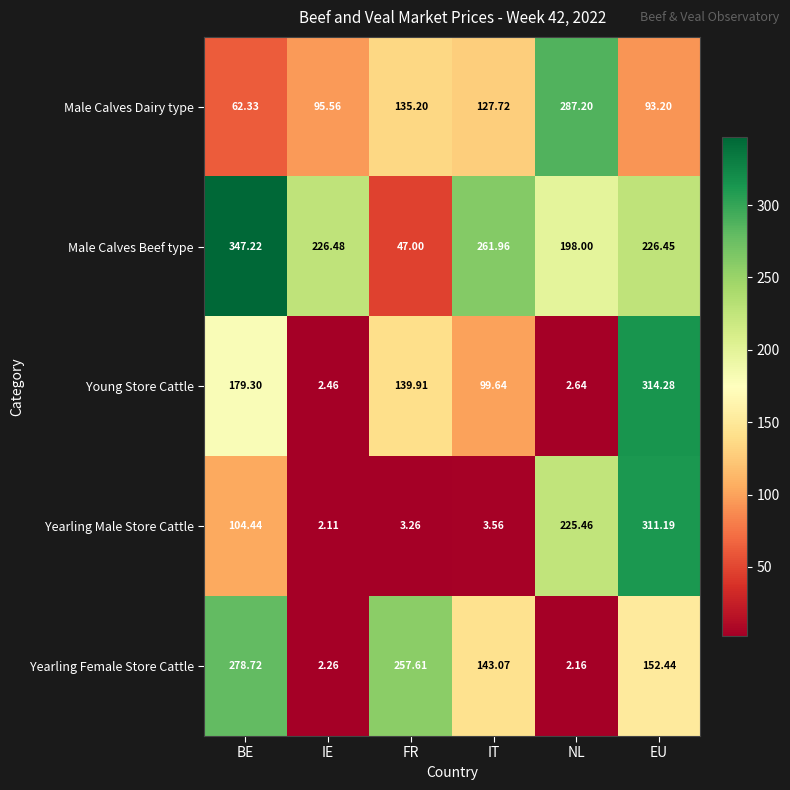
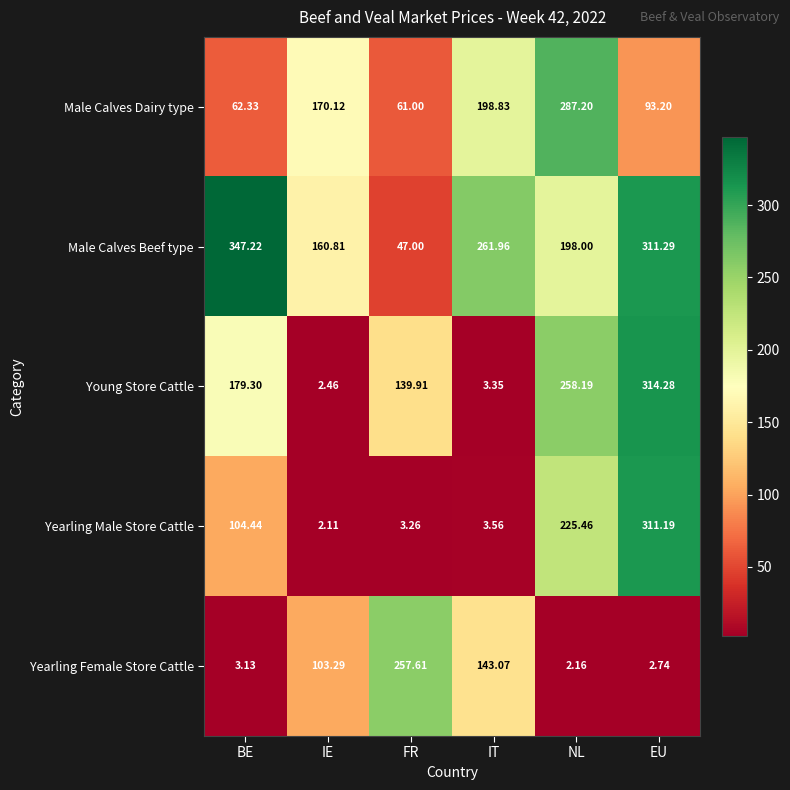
  {
    "Male Calves Dairy type": {
      "BE": 62.33,
-     "IE": 95.56,
-     "FR": 135.20,
-     "IT": 127.72,
+     "IE": 170.12,
+     "FR": 61.00,
+     "IT": 198.83,
      "NL": 287.20,
      "EU": 93.20
    },
    "Male Calves Beef type": {
      "BE": 347.22,
-     "IE": 226.48,
+     "IE": 160.81,
      "FR": 47.00,
      "IT": 261.96,
      "NL": 198.00,
-     "EU": 226.45
+     "EU": 311.29
    },
    "Young Store Cattle": {
      "BE": 179.30,
      "IE": 2.46,
      "FR": 139.91,
-     "IT": 99.64,
-     "NL": 2.64,
+     "IT": 3.35,
+     "NL": 258.19,
      "EU": 314.28
    },
    "Yearling Male Store Cattle": {
      "BE": 104.44,
      "IE": 2.11,
      "FR": 3.26,
      "IT": 3.56,
      "NL": 225.46,
      "EU": 311.19
    },
    "Yearling Female Store Cattle": {
-     "BE": 278.72,
-     "IE": 2.26,
+     "BE": 3.13,
+     "IE": 103.29,
      "FR": 257.61,
      "IT": 143.07,
      "NL": 2.16,
-     "EU": 152.44
+     "EU": 2.74
    }
  }
